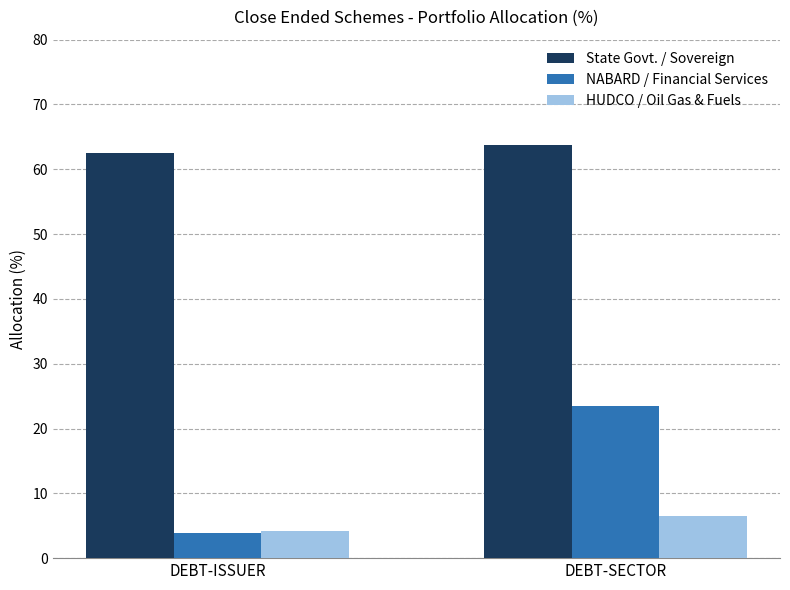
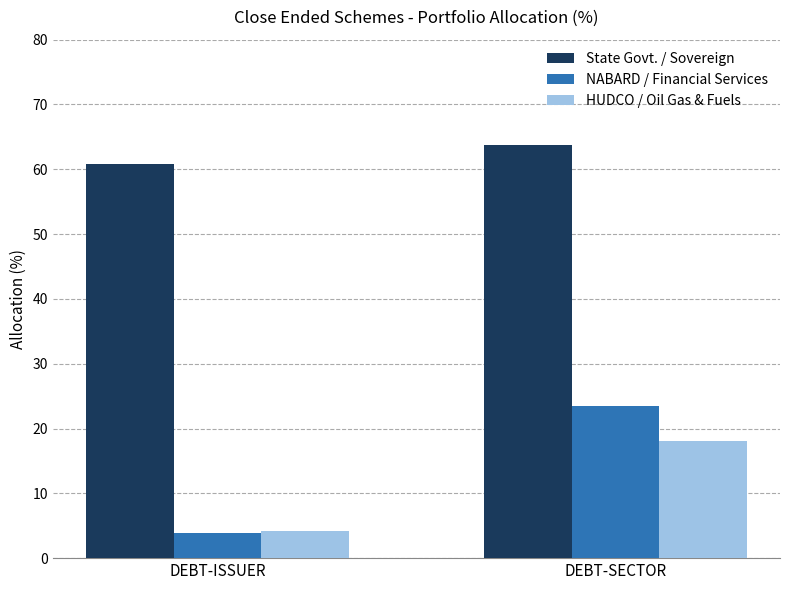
  {
    "State Govt. / Sovereign": {
-     "DEBT-ISSUER": 63,
+     "DEBT-ISSUER": 61,
      "DEBT-SECTOR": 64
    },
    "NABARD / Financial Services": {
      "DEBT-ISSUER": 4,
      "DEBT-SECTOR": 24
    },
    "HUDCO / Oil Gas & Fuels": {
      "DEBT-ISSUER": 4,
-     "DEBT-SECTOR": 7
+     "DEBT-SECTOR": 18
    }
  }
